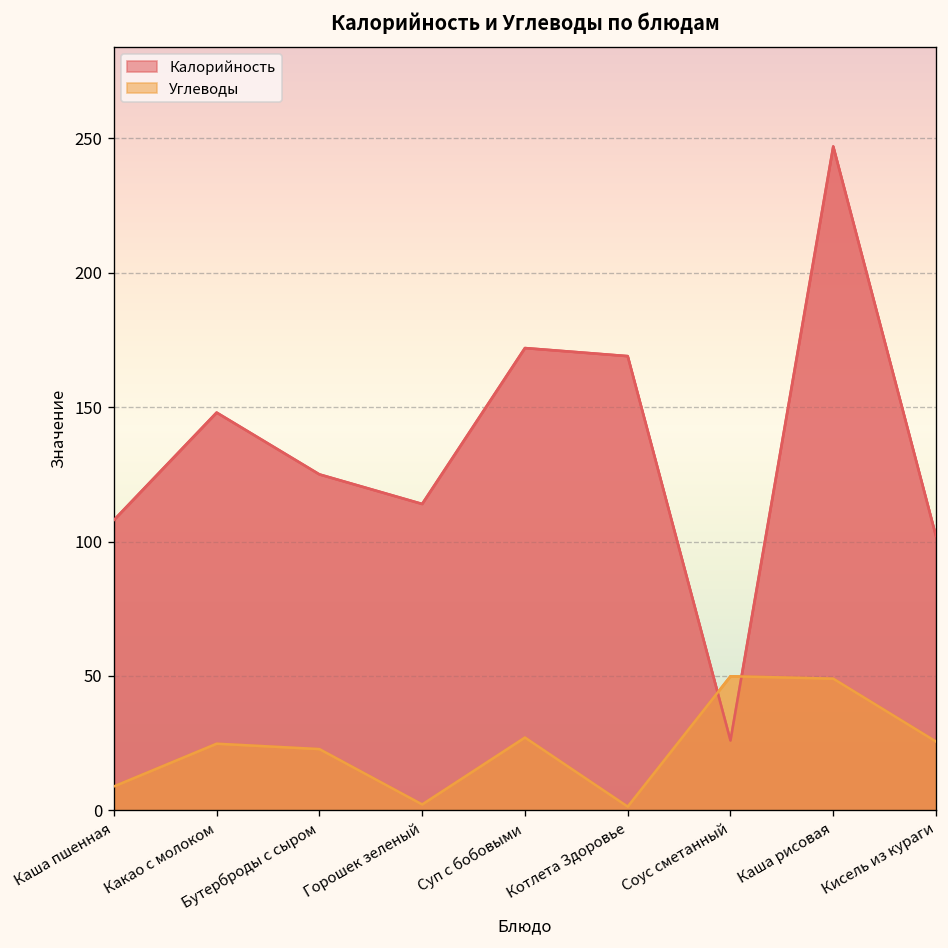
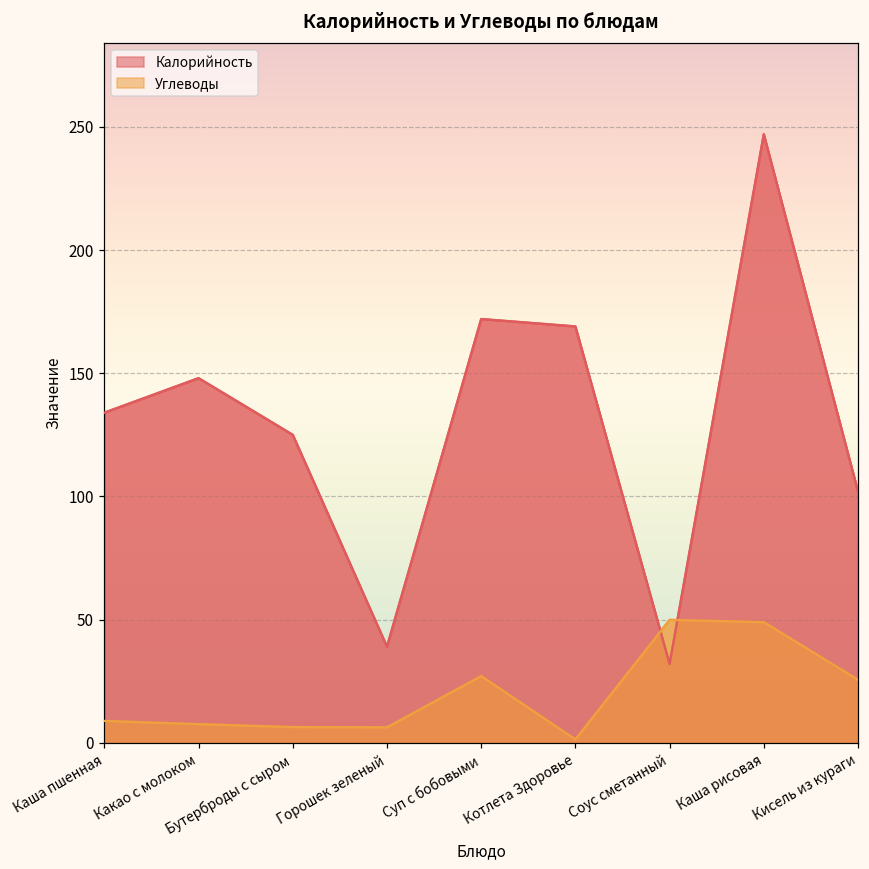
  {
    "Калорийность": {
-     "Каша пшенная": 108,
+     "Каша пшенная": 134,
      "Какао с молоком": 148,
      "Бутерброды с сыром": 125,
-     "Горошек зеленый": 114,
+     "Горошек зеленый": 39,
      "Суп с бобовыми": 172,
      "Котлета Здоровье": 169,
-     "Соус сметанный": 26,
+     "Соус сметанный": 32,
      "Каша рисовая": 247,
      "Кисель из кураги": 102
    },
    "Углеводы": {
      "Каша пшенная": 9,
-     "Какао с молоком": 25,
-     "Бутерброды с сыром": 23,
-     "Горошек зеленый": 2,
+     "Какао с молоком": 8,
+     "Бутерброды с сыром": 6,
+     "Горошек зеленый": 6,
      "Суп с бобовыми": 27,
      "Котлета Здоровье": 1,
      "Соус сметанный": 50,
      "Каша рисовая": 49,
      "Кисель из кураги": 26
    }
  }
